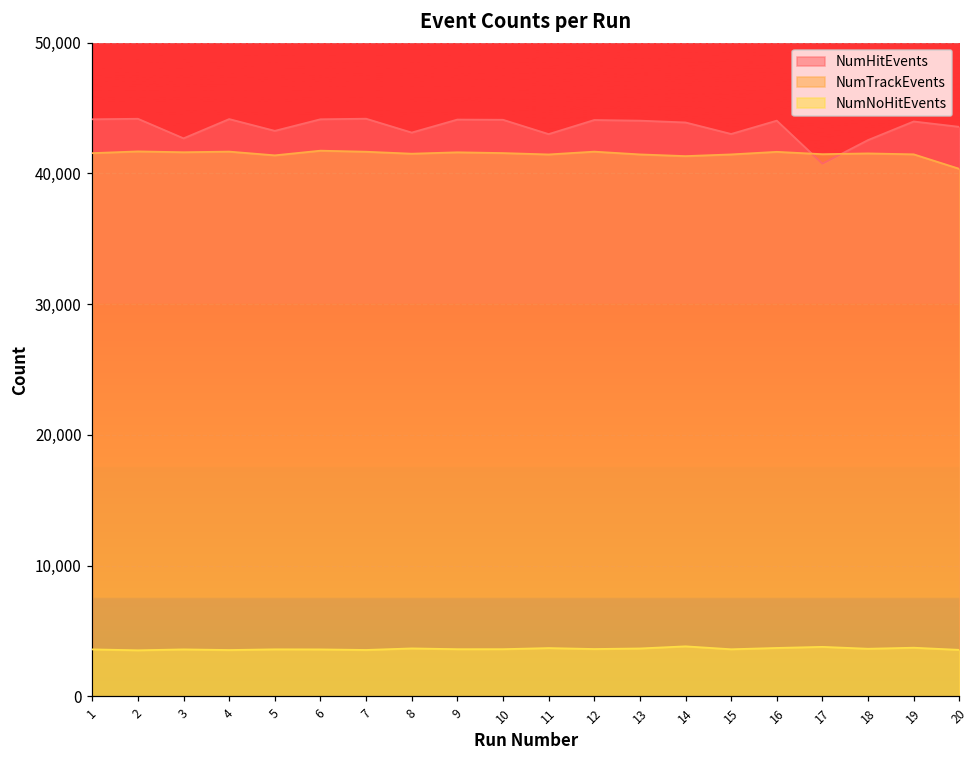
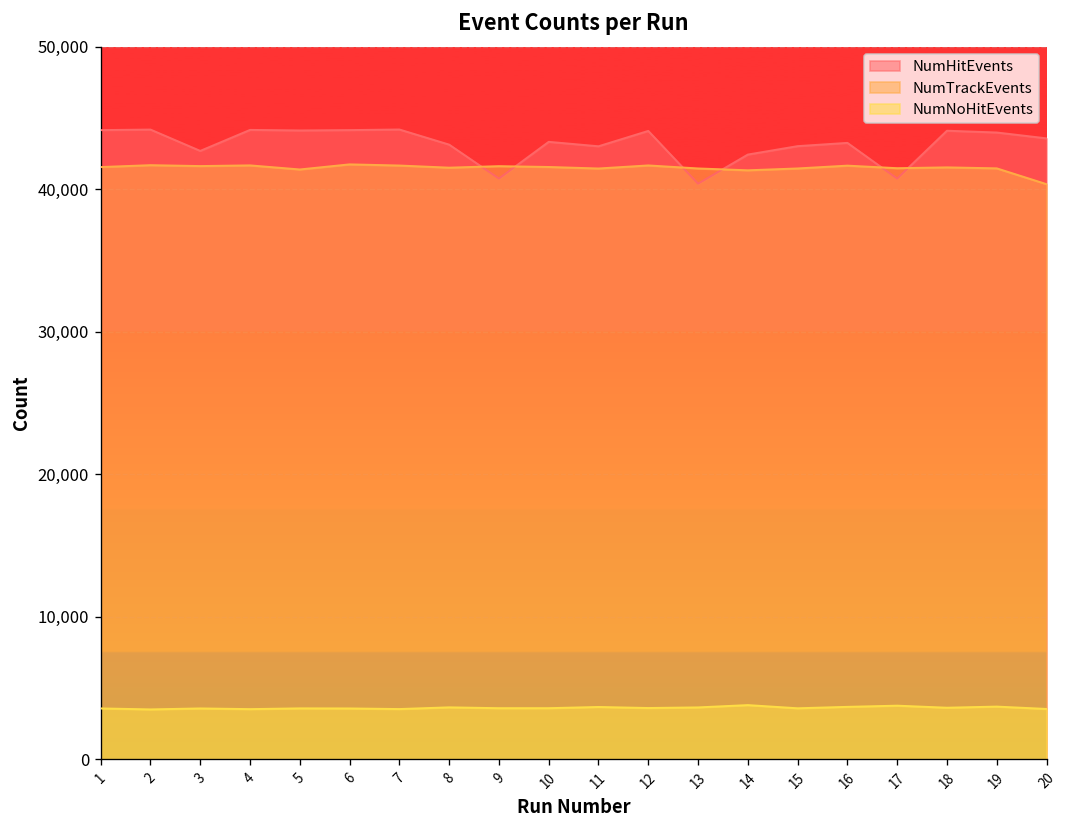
  {
    "NumHitEvents": {
      "1": "44,100",
      "2": "44,200",
      "3": "42,700",
      "4": "44,200",
-     "5": "43,300",
+     "5": "44,100",
      "6": "44,100",
      "7": "44,200",
      "8": "43,100",
-     "9": "44,100",
-     "10": "44,100",
+     "9": "40,700",
+     "10": "43,300",
      "11": "43,000",
      "12": "44,100",
-     "13": "44,000",
-     "14": "43,900",
+     "13": "40,400",
+     "14": "42,400",
      "15": "43,000",
-     "16": "44,000",
+     "16": "43,300",
      "17": "40,700",
-     "18": "42,600",
+     "18": "44,100",
      "19": "44,000",
      "20": "43,600"
    }
  }
